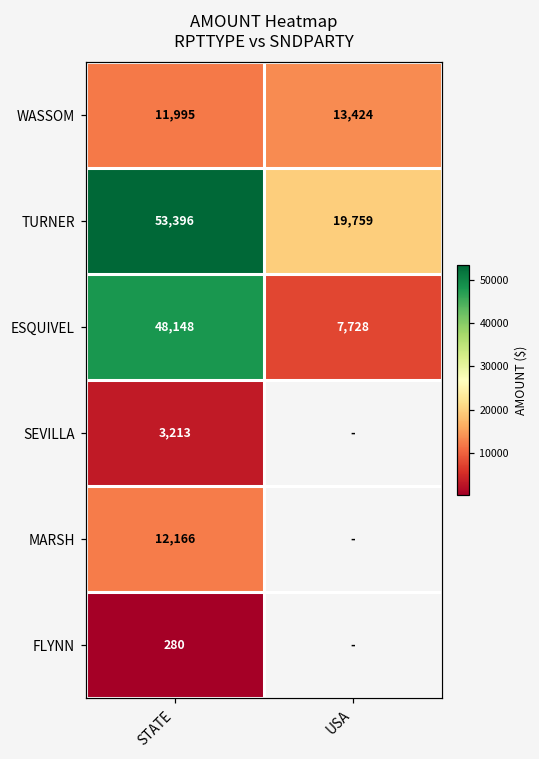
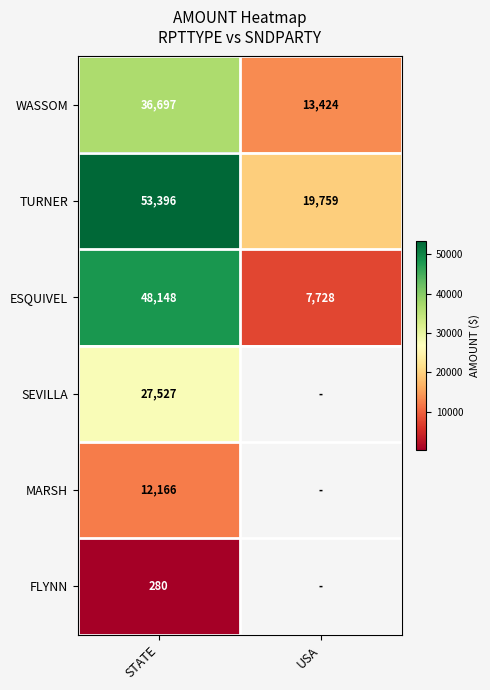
  {
    "WASSOM": {
-     "STATE": "11,995",
+     "STATE": "36,697",
      "USA": "13,424"
    },
    "TURNER": {
      "STATE": "53,396",
      "USA": "19,759"
    },
    "ESQUIVEL": {
      "STATE": "48,148",
      "USA": "7,728"
    },
    "SEVILLA": {
-     "STATE": "3,213"
+     "STATE": "27,527"
    },
    "MARSH": {
      "STATE": "12,166"
    },
    "FLYNN": {
      "STATE": "280"
    }
  }
